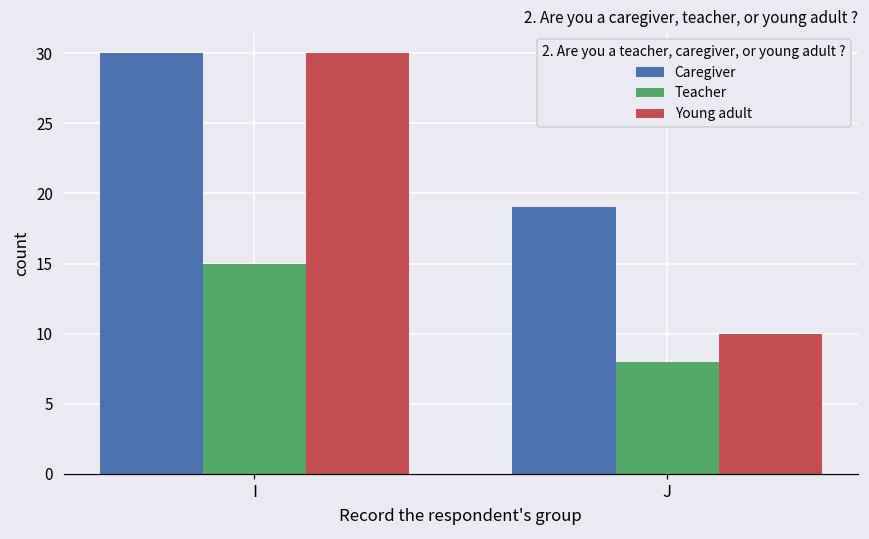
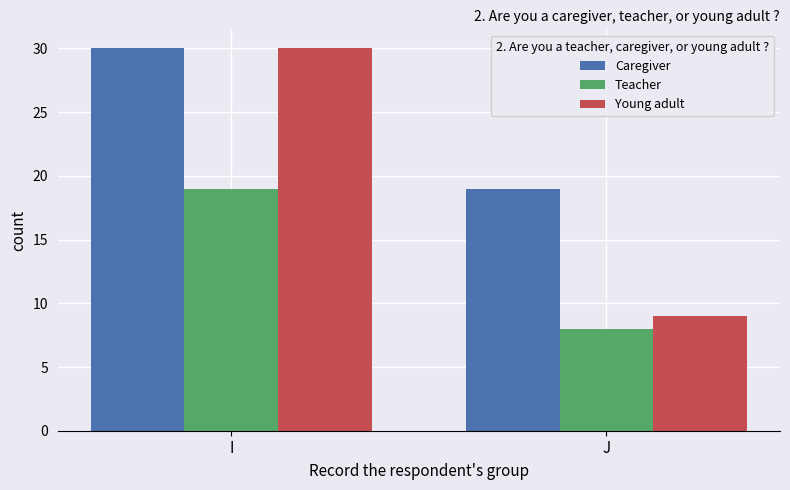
  {
    "Caregiver": {
      "I": 30,
      "J": 19
    },
    "Teacher": {
-     "I": 15,
+     "I": 19,
      "J": 8
    },
    "Young adult": {
      "I": 30,
-     "J": 10
+     "J": 9
    }
  }
